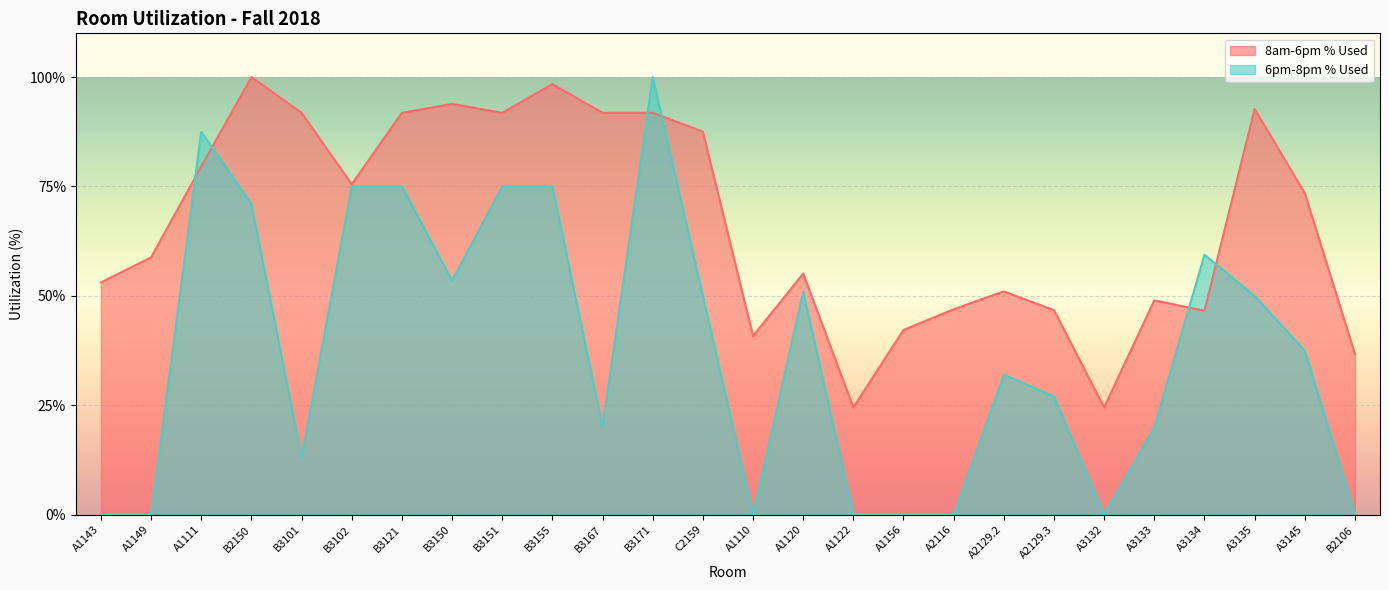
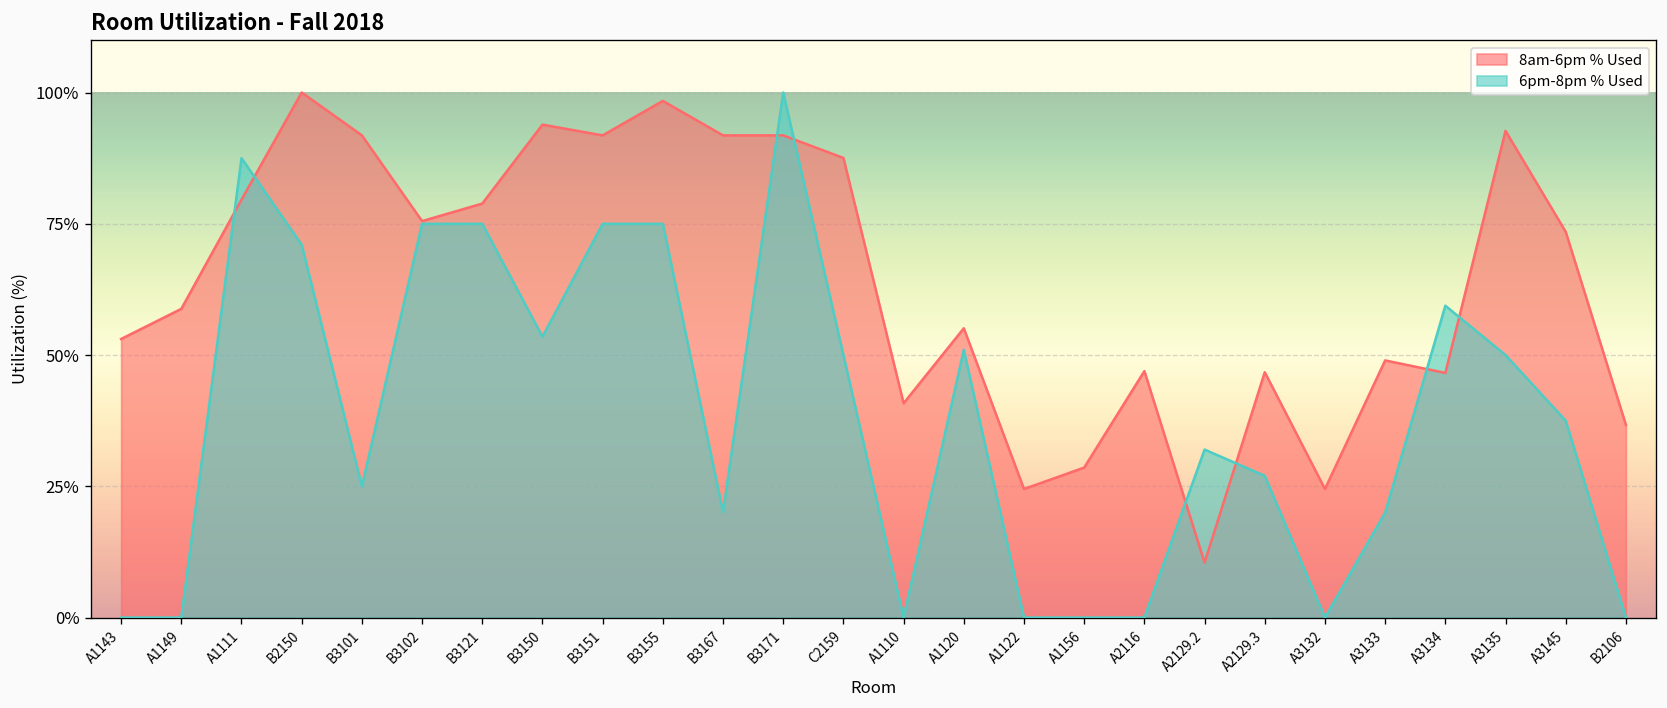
  {
    "8am-6pm % Used": {
      "A1143": "53%",
      "A1149": "59%",
      "A1111": "80%",
      "B2150": "100%",
      "B3101": "92%",
-     "B3121": "92%",
+     "B3121": "79%",
      "B3150": "94%",
      "B3151": "92%",
      "B3155": "98%",
      "B3167": "92%",
      "B3171": "92%",
      "C2159": "88%",
      "A1110": "41%",
      "A1120": "55%",
      "A1122": "24%",
-     "A1156": "42%",
+     "A1156": "29%",
      "A2116": "47%",
-     "A2129.2": "51%",
+     "A2129.2": "10%",
      "A2129.3": "47%",
      "A3132": "24%",
      "A3133": "49%",
      "A3134": "47%",
      "A3135": "93%",
      "A3145": "73%",
      "B2106": "37%"
    },
    "6pm-8pm % Used": {
      "A1143": "0%",
      "A1149": "0%",
      "A1111": "88%",
      "B2150": "71%",
-     "B3101": "13%",
+     "B3101": "25%",
      "B3121": "75%",
      "B3150": "54%",
      "B3151": "75%",
      "B3155": "75%",
      "B3167": "20%",
      "B3171": "100%",
      "C2159": "50%",
      "A1110": "0%",
      "A1120": "51%",
      "A1122": "0%",
      "A1156": "0%",
      "A2116": "0%",
      "A2129.2": "32%",
      "A2129.3": "27%",
      "A3132": "0%",
      "A3133": "20%",
      "A3134": "59%",
      "A3135": "50%",
      "A3145": "38%",
      "B2106": "0%"
    }
  }
